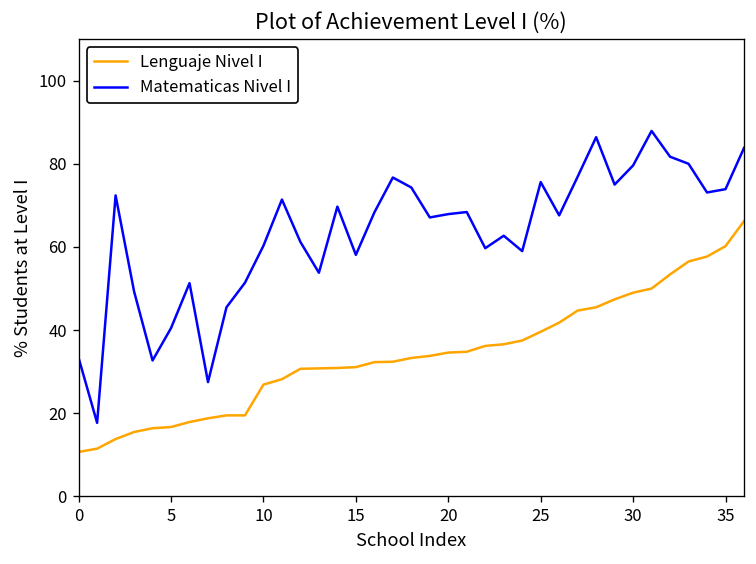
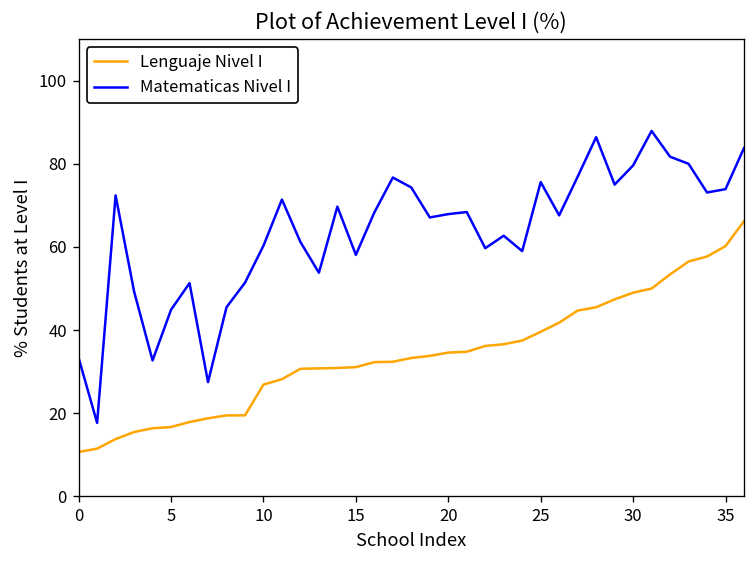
  {
    "Lenguaje Nivel I": {
      "0": 11,
      "5": 17,
      "10": 27,
      "15": 31,
      "20": 35,
      "25": 40,
      "30": 49,
      "35": 60
    },
    "Matematicas Nivel I": {
      "0": 33,
-     "5": 41,
+     "5": 45,
      "10": 60,
      "15": 58,
      "20": 68,
      "25": 76,
      "30": 80,
      "35": 74
    }
  }
